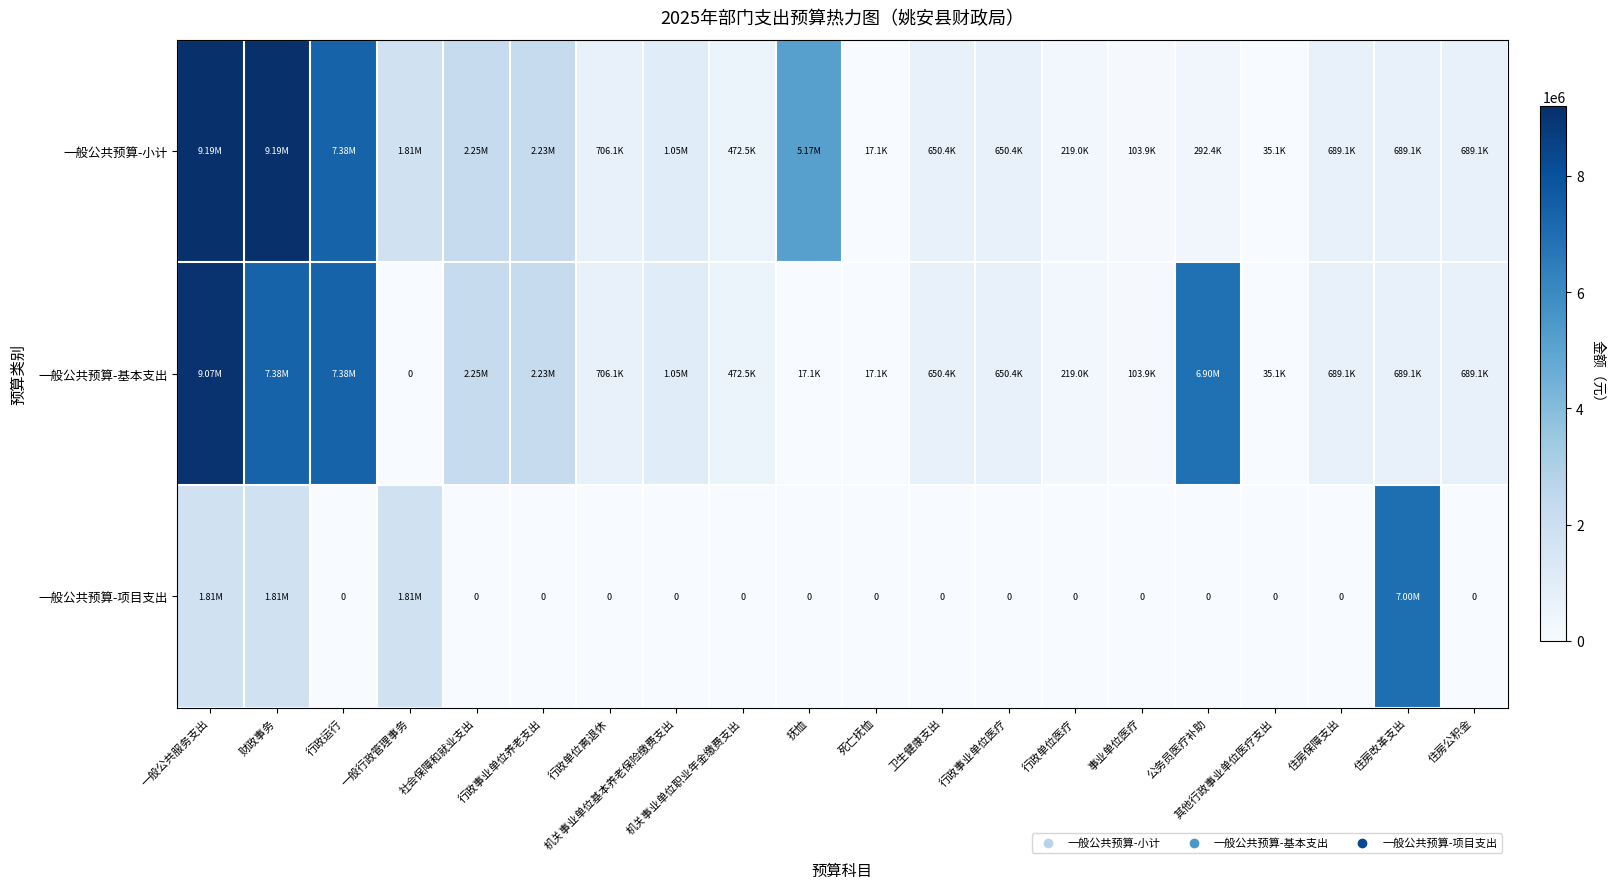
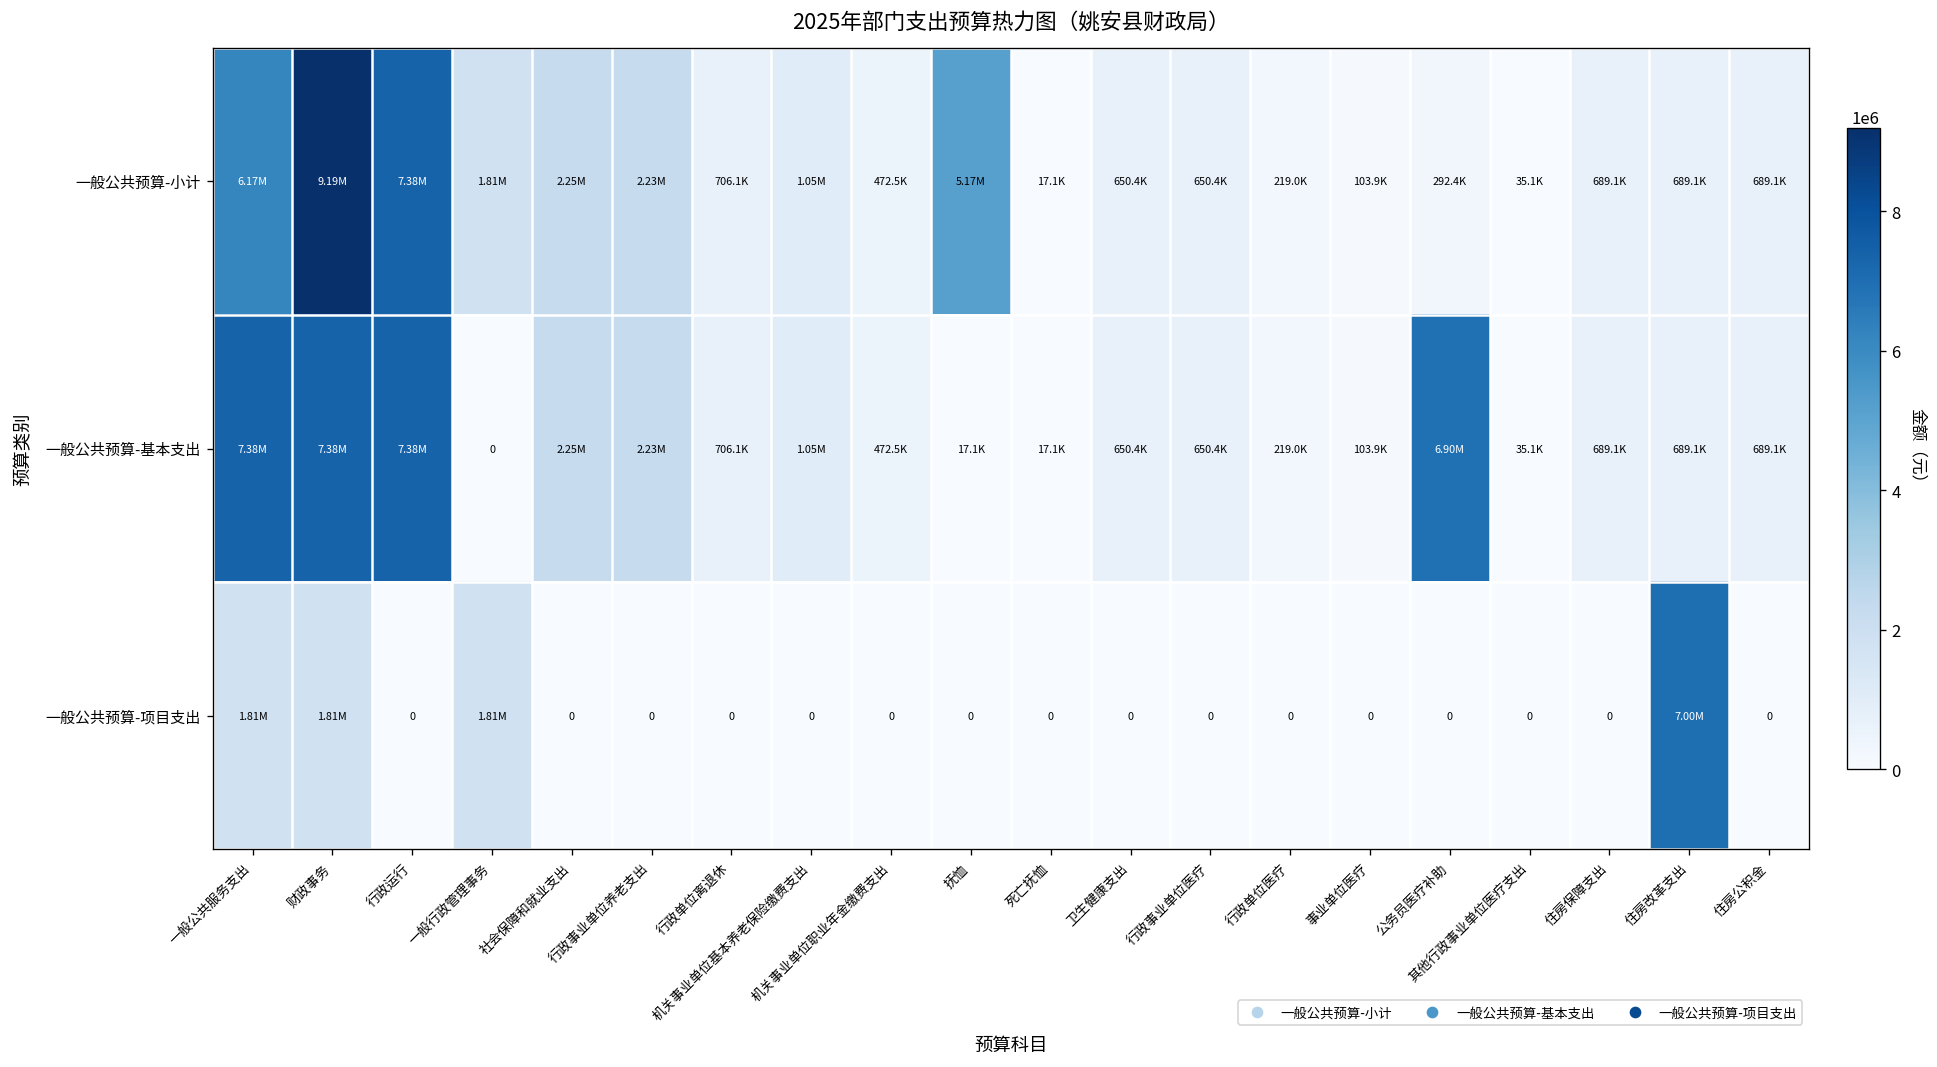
  {
    "一般公共预算-小计": {
-     "一般公共服务支出": "9.19M",
+     "一般公共服务支出": "6.17M",
      "财政事务": "9.19M",
      "行政运行": "7.38M",
      "一般行政管理事务": "1.81M",
      "社会保障和就业支出": "2.25M",
      "行政事业单位养老支出": "2.23M",
      "行政单位离退休": "706.1K",
      "机关事业单位基本养老保险缴费支出": "1.05M",
      "机关事业单位职业年金缴费支出": "472.5K",
      "抚恤": "5.17M",
      "死亡抚恤": "17.1K",
      "卫生健康支出": "650.4K",
      "行政事业单位医疗": "650.4K",
      "行政单位医疗": "219.0K",
      "事业单位医疗": "103.9K",
      "公务员医疗补助": "292.4K",
      "其他行政事业单位医疗支出": "35.1K",
      "住房保障支出": "689.1K",
      "住房改革支出": "689.1K",
      "住房公积金": "689.1K"
    },
    "一般公共预算-基本支出": {
-     "一般公共服务支出": "9.07M",
+     "一般公共服务支出": "7.38M",
      "财政事务": "7.38M",
      "行政运行": "7.38M",
      "一般行政管理事务": "0",
      "社会保障和就业支出": "2.25M",
      "行政事业单位养老支出": "2.23M",
      "行政单位离退休": "706.1K",
      "机关事业单位基本养老保险缴费支出": "1.05M",
      "机关事业单位职业年金缴费支出": "472.5K",
      "抚恤": "17.1K",
      "死亡抚恤": "17.1K",
      "卫生健康支出": "650.4K",
      "行政事业单位医疗": "650.4K",
      "行政单位医疗": "219.0K",
      "事业单位医疗": "103.9K",
      "公务员医疗补助": "6.90M",
      "其他行政事业单位医疗支出": "35.1K",
      "住房保障支出": "689.1K",
      "住房改革支出": "689.1K",
      "住房公积金": "689.1K"
    },
    "一般公共预算-项目支出": {
      "一般公共服务支出": "1.81M",
      "财政事务": "1.81M",
      "行政运行": "0",
      "一般行政管理事务": "1.81M",
      "社会保障和就业支出": "0",
      "行政事业单位养老支出": "0",
      "行政单位离退休": "0",
      "机关事业单位基本养老保险缴费支出": "0",
      "机关事业单位职业年金缴费支出": "0",
      "抚恤": "0",
      "死亡抚恤": "0",
      "卫生健康支出": "0",
      "行政事业单位医疗": "0",
      "行政单位医疗": "0",
      "事业单位医疗": "0",
      "公务员医疗补助": "0",
      "其他行政事业单位医疗支出": "0",
      "住房保障支出": "0",
      "住房改革支出": "7.00M",
      "住房公积金": "0"
    }
  }
